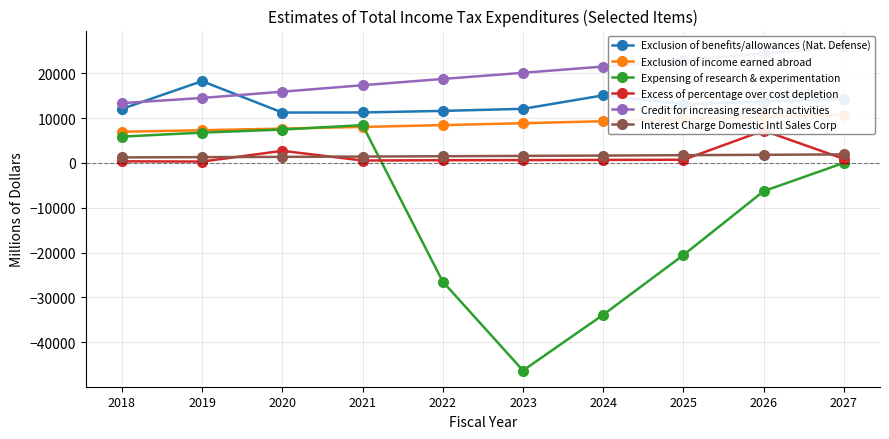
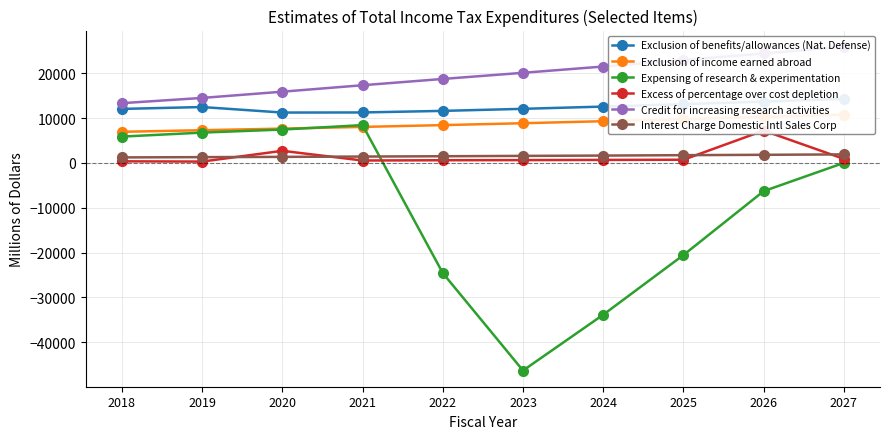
  {
    "Exclusion of benefits/allowances (Nat. Defense)": {
      "2018": 12000,
-     "2019": 18000,
+     "2019": 12000,
      "2020": 11000,
      "2021": 11000,
      "2022": 12000,
      "2023": 12000,
-     "2024": 15000
+     "2024": 13000
    },
    "Exclusion of income earned abroad": {
      "2018": 7000,
      "2022": 8000,
      "2023": 9000,
      "2024": 9000
    },
    "Expensing of research & experimentation": {
      "2018": 6000,
-     "2022": -26000,
+     "2022": -25000,
      "2023": -46000,
      "2024": -34000,
      "2025": -21000,
      "2026": -6000,
      "2027": 0
    },
    "Excess of percentage over cost depletion": {
      "2018": 0,
      "2019": 0,
      "2020": 3000,
      "2021": 1000,
      "2022": 1000,
      "2023": 1000,
      "2024": 1000,
      "2025": 1000,
      "2027": 1000
    },
    "Credit for increasing research activities": {
      "2018": 13000,
      "2019": 14000,
      "2020": 16000,
      "2021": 17000,
      "2022": 19000,
      "2023": 20000,
      "2024": 21000
    },
    "Interest Charge Domestic Intl Sales Corp": {
      "2018": 1000,
      "2019": 1000,
      "2020": 1000,
      "2021": 1000,
      "2022": 1000,
      "2023": 2000,
      "2024": 2000,
      "2025": 2000,
      "2026": 2000,
      "2027": 2000
    }
  }
